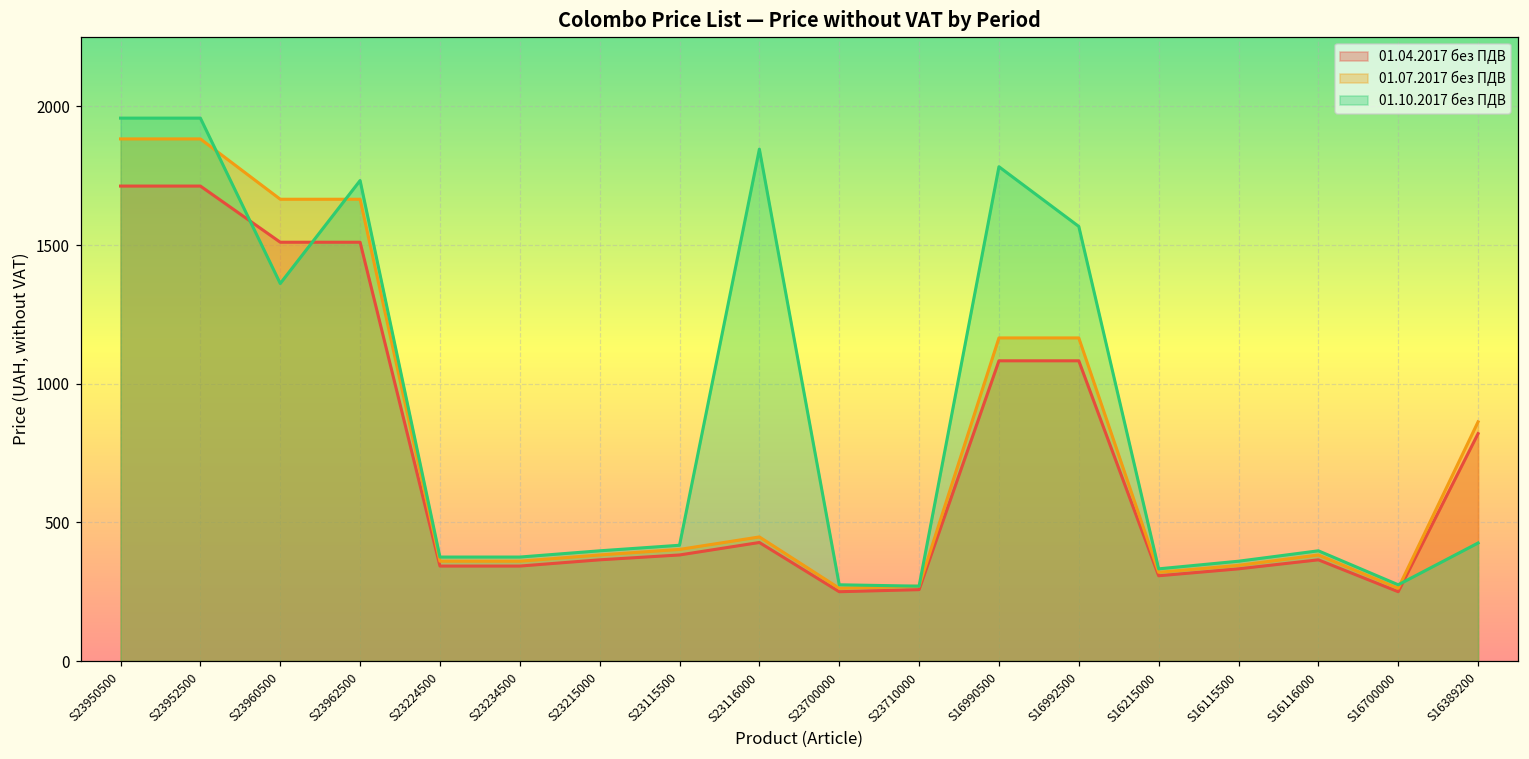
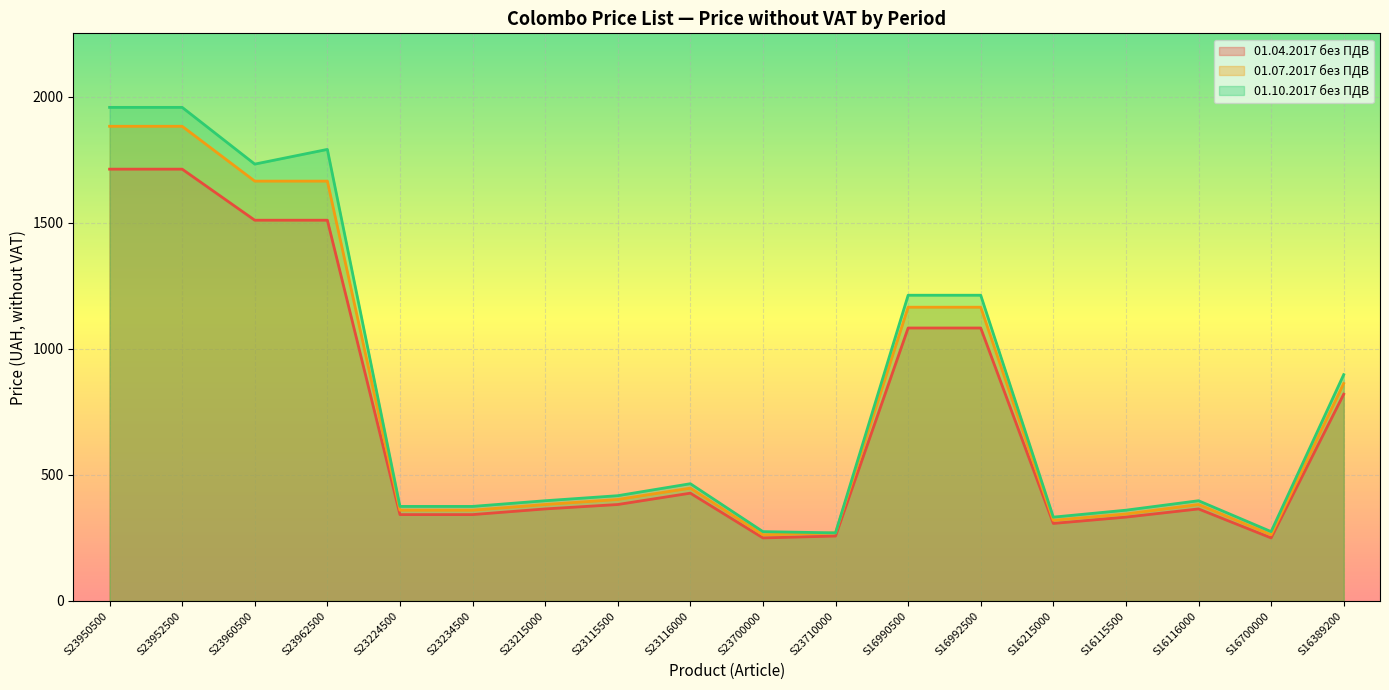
  {
    "01.10.2017 без ПДВ": {
      "S23950500": 1960,
      "S23952500": 1960,
-     "S23960500": 1360,
-     "S23962500": 1730,
+     "S23960500": 1730,
+     "S23962500": 1790,
      "S23224500": 380,
      "S23234500": 380,
      "S23215000": 400,
      "S23115500": 420,
-     "S23116000": 1850,
+     "S23116000": 470,
      "S23700000": 280,
-     "S16990500": 1780,
-     "S16992500": 1570,
+     "S16990500": 1210,
+     "S16992500": 1210,
      "S16215000": 330,
      "S16115500": 360,
      "S16116000": 400,
      "S16700000": 280,
-     "S16389200": 430
+     "S16389200": 900
    }
  }
